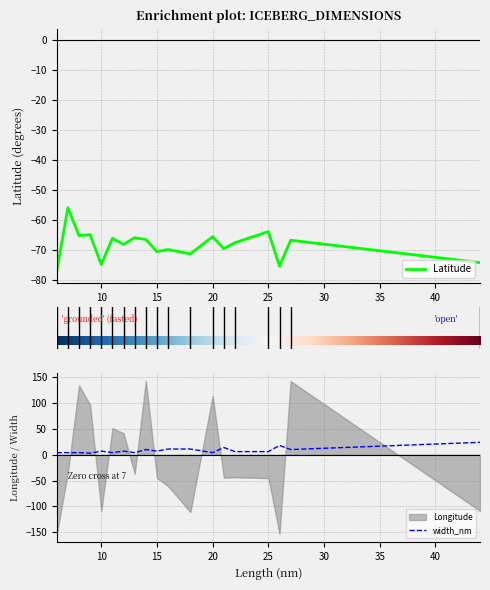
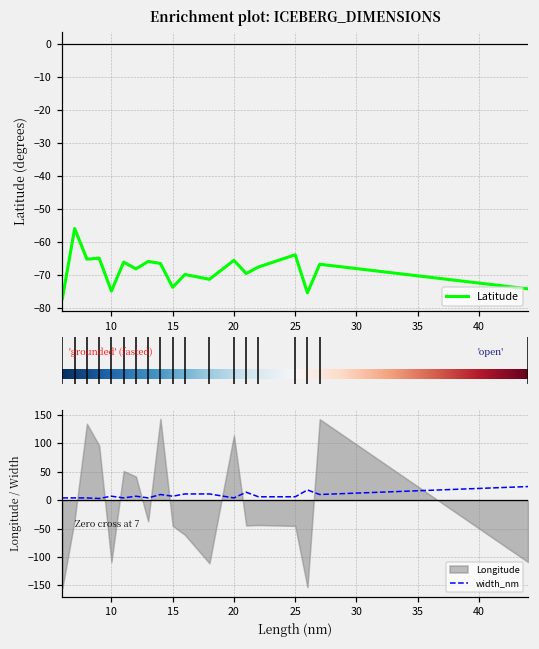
  {
    "Enrichment plot: ICEBERG_DIMENSIONS": {
      "10": -75,
-     "15": -70,
+     "15": -74,
      "20": -65,
      "25": -64
    }
  }
